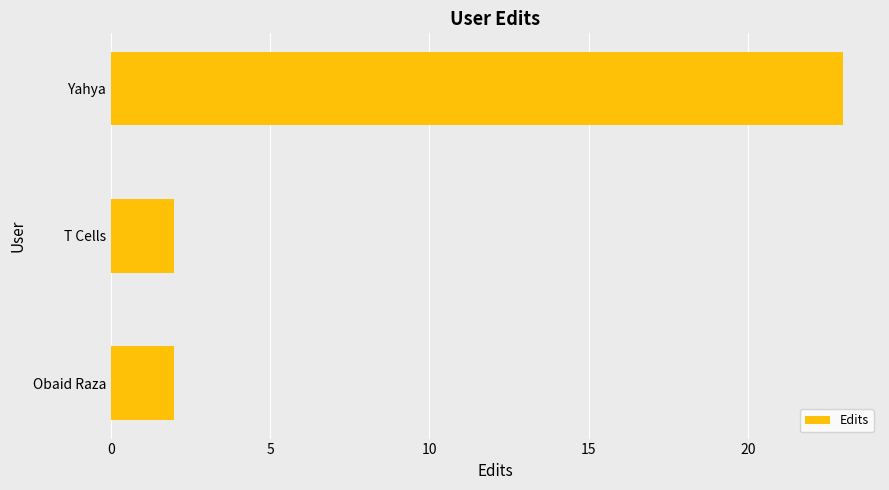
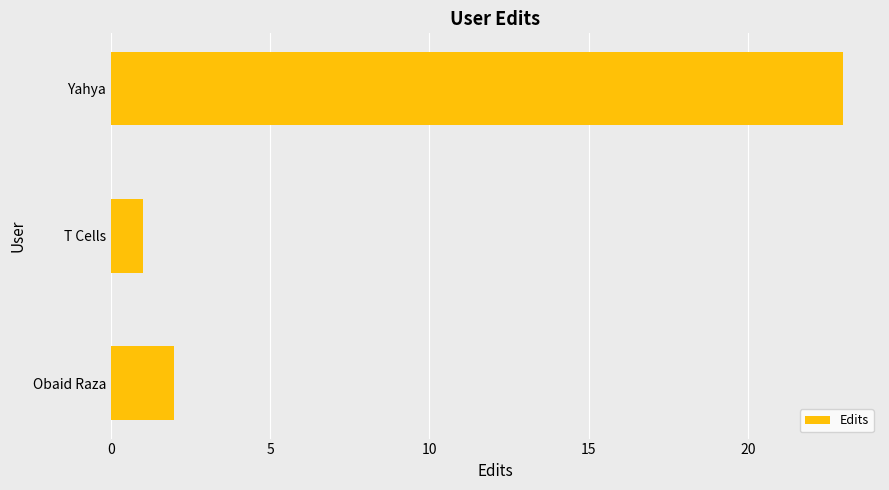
  {
    "Yahya": 23,
-   "T Cells": 2,
+   "T Cells": 1,
    "Obaid Raza": 2
  }
